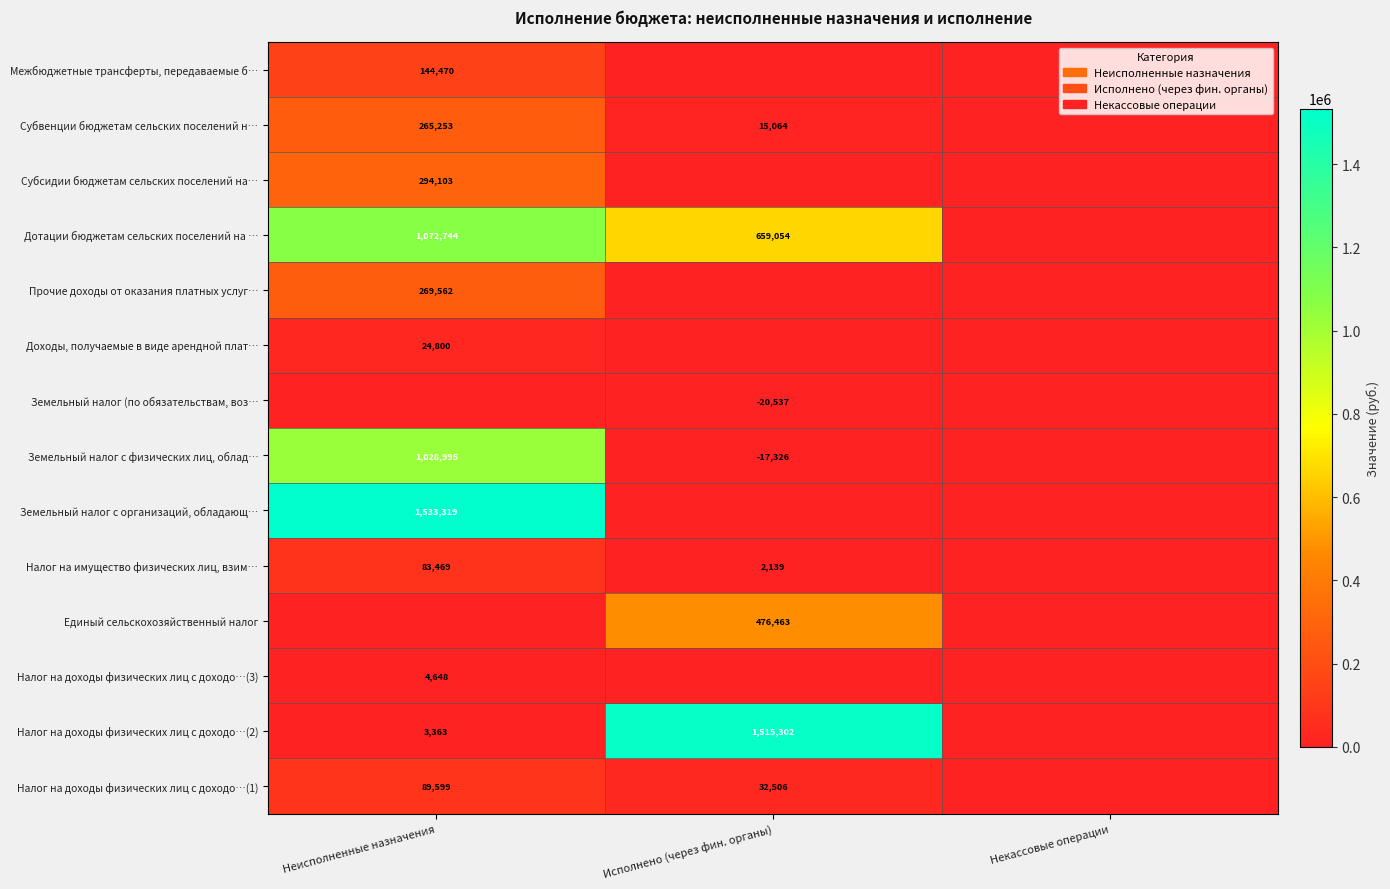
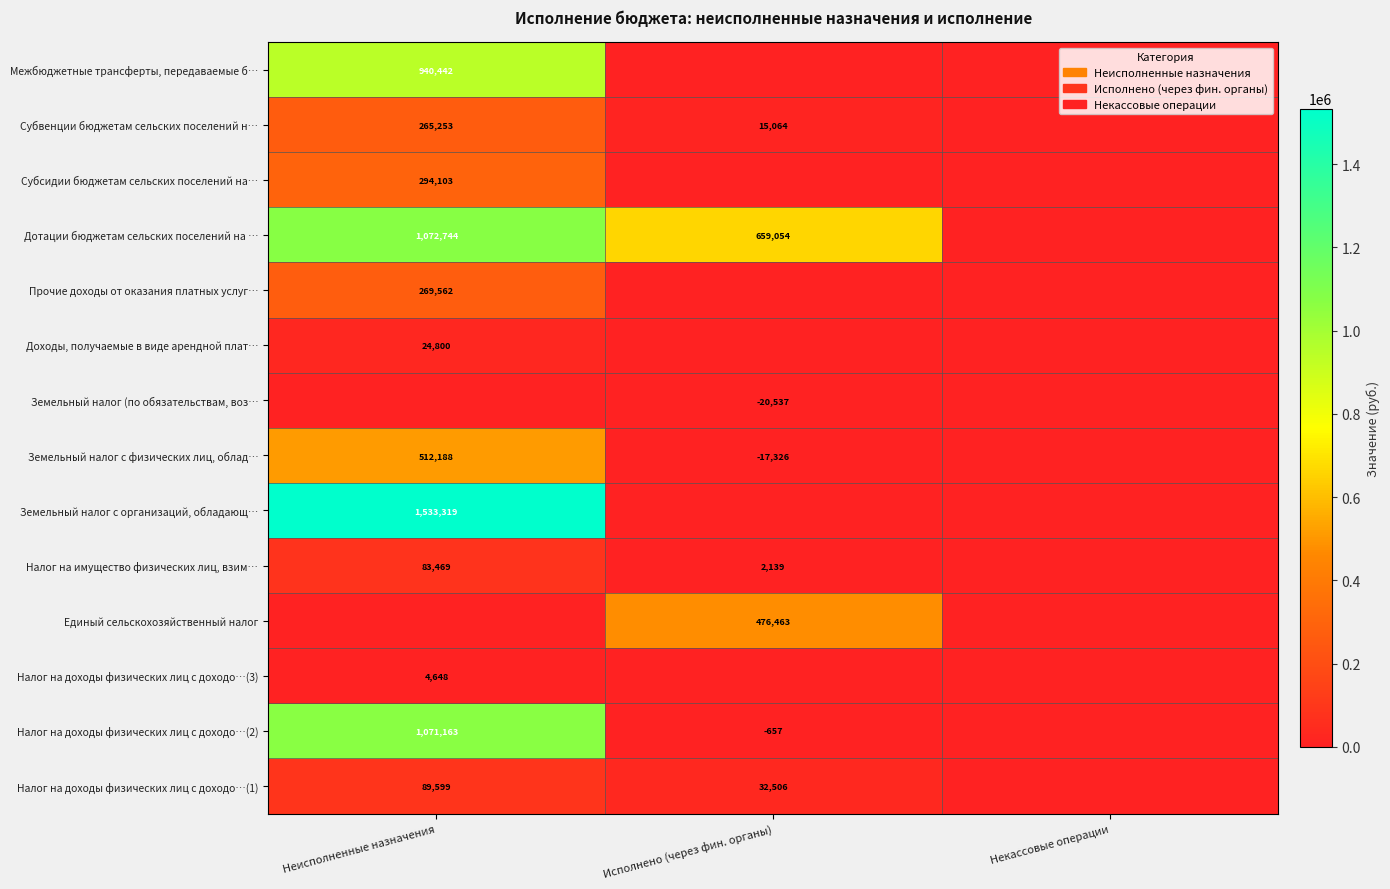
  {
    "Межбюджетные трансферты, передаваемые б…": {
-     "Неисполненные назначения": "144,470"
+     "Неисполненные назначения": "940,442"
    },
    "Субвенции бюджетам сельских поселений н…": {
      "Неисполненные назначения": "265,253",
      "Исполнено (через фин. органы)": "15,064"
    },
    "Субсидии бюджетам сельских поселений на…": {
      "Неисполненные назначения": "294,103"
    },
    "Дотации бюджетам сельских поселений на …": {
      "Неисполненные назначения": "1,072,744",
      "Исполнено (через фин. органы)": "659,054"
    },
    "Прочие доходы от оказания платных услуг…": {
      "Неисполненные назначения": "269,562"
    },
    "Доходы, получаемые в виде арендной плат…": {
      "Неисполненные назначения": "24,800"
    },
    "Земельный налог (по обязательствам, воз…": {
      "Исполнено (через фин. органы)": "-20,537"
    },
    "Земельный налог с физических лиц, облад…": {
-     "Неисполненные назначения": "1,028,995",
+     "Неисполненные назначения": "512,188",
      "Исполнено (через фин. органы)": "-17,326"
    },
    "Земельный налог с организаций, обладающ…": {
      "Неисполненные назначения": "1,533,319"
    },
    "Налог на имущество физических лиц, взим…": {
      "Неисполненные назначения": "83,469",
      "Исполнено (через фин. органы)": "2,139"
    },
    "Единый сельскохозяйственный налог": {
      "Исполнено (через фин. органы)": "476,463"
    },
    "Налог на доходы физических лиц с доходо…(3)": {
      "Неисполненные назначения": "4,648"
    },
    "Налог на доходы физических лиц с доходо…(2)": {
-     "Неисполненные назначения": "3,363",
-     "Исполнено (через фин. органы)": "1,515,302"
+     "Неисполненные назначения": "1,071,163",
+     "Исполнено (через фин. органы)": "-657"
    },
    "Налог на доходы физических лиц с доходо…(1)": {
      "Неисполненные назначения": "89,599",
      "Исполнено (через фин. органы)": "32,506"
    }
  }
